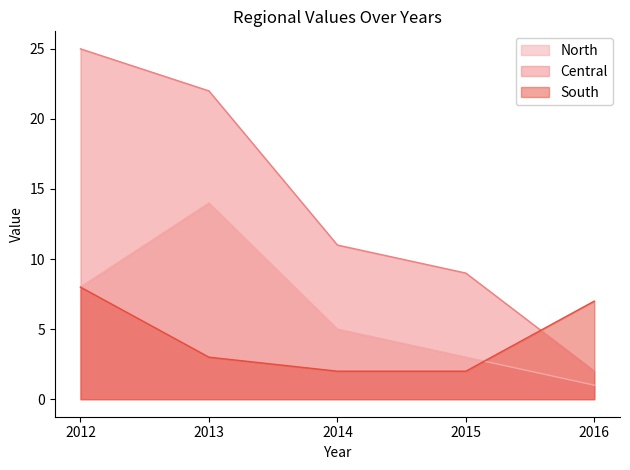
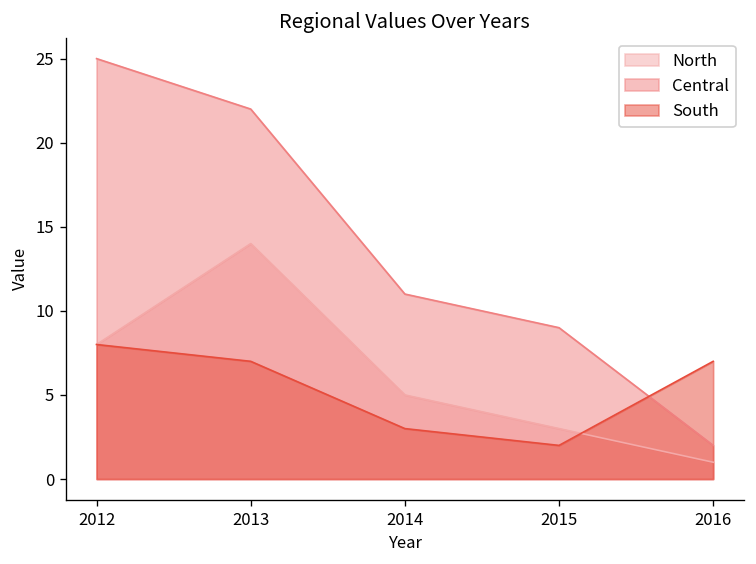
  {
    "South": {
-     "2013": 3,
-     "2014": 2,
+     "2013": 7,
+     "2014": 3,
      "2015": 2,
      "2016": 7
    }
  }
